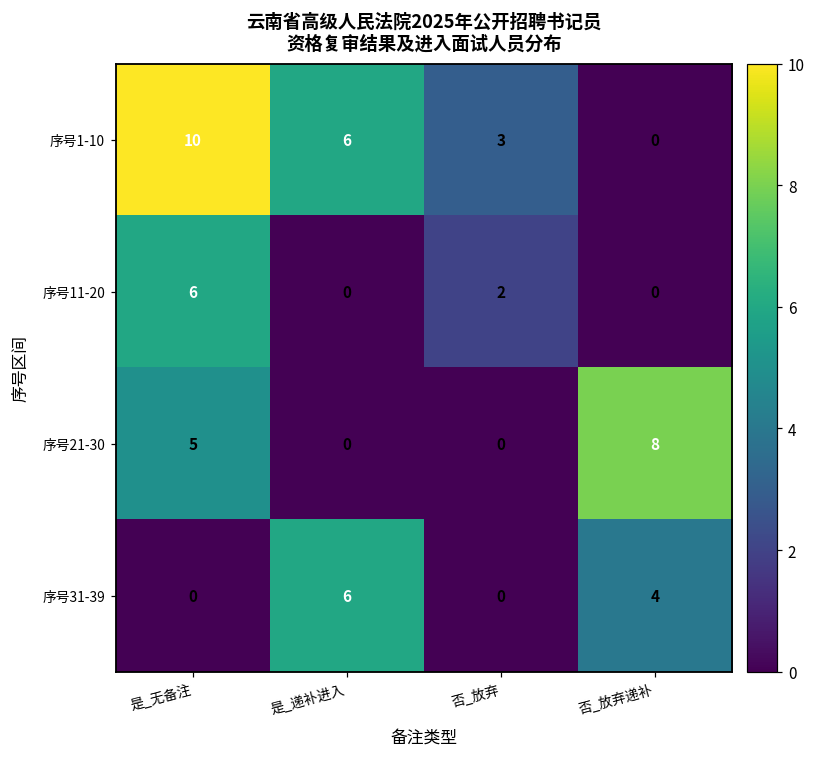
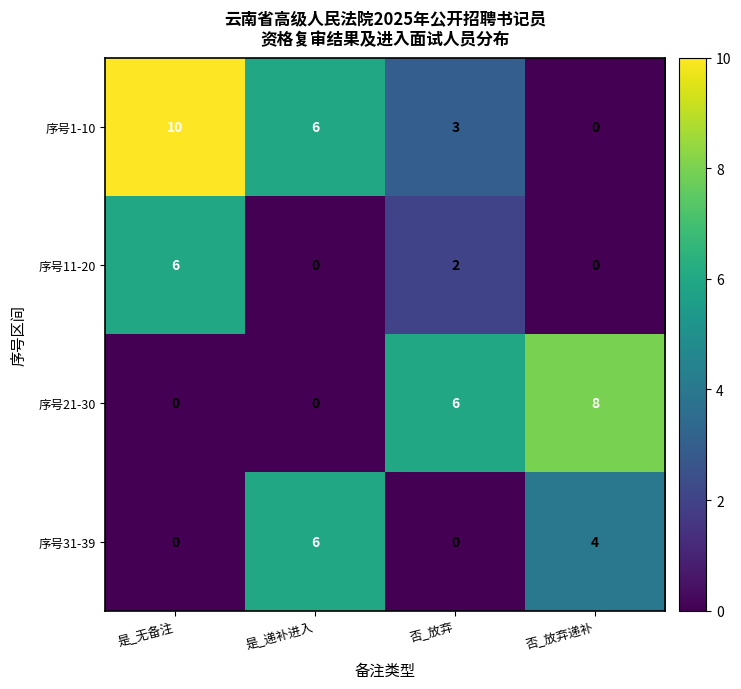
  {
    "序号1-10": {
      "是_无备注": 10,
      "是_递补进入": 6,
      "否_放弃": 3,
      "否_放弃递补": 0
    },
    "序号11-20": {
      "是_无备注": 6,
      "是_递补进入": 0,
      "否_放弃": 2,
      "否_放弃递补": 0
    },
    "序号21-30": {
-     "是_无备注": 5,
+     "是_无备注": 0,
      "是_递补进入": 0,
-     "否_放弃": 0,
+     "否_放弃": 6,
      "否_放弃递补": 8
    },
    "序号31-39": {
      "是_无备注": 0,
      "是_递补进入": 6,
      "否_放弃": 0,
      "否_放弃递补": 4
    }
  }
